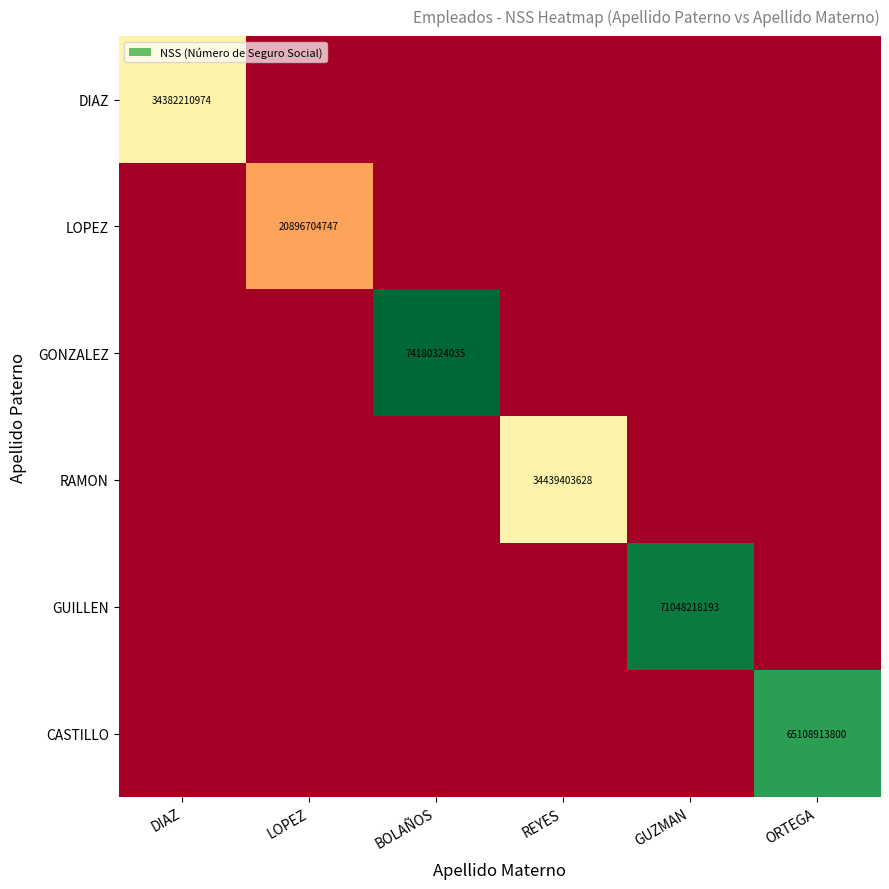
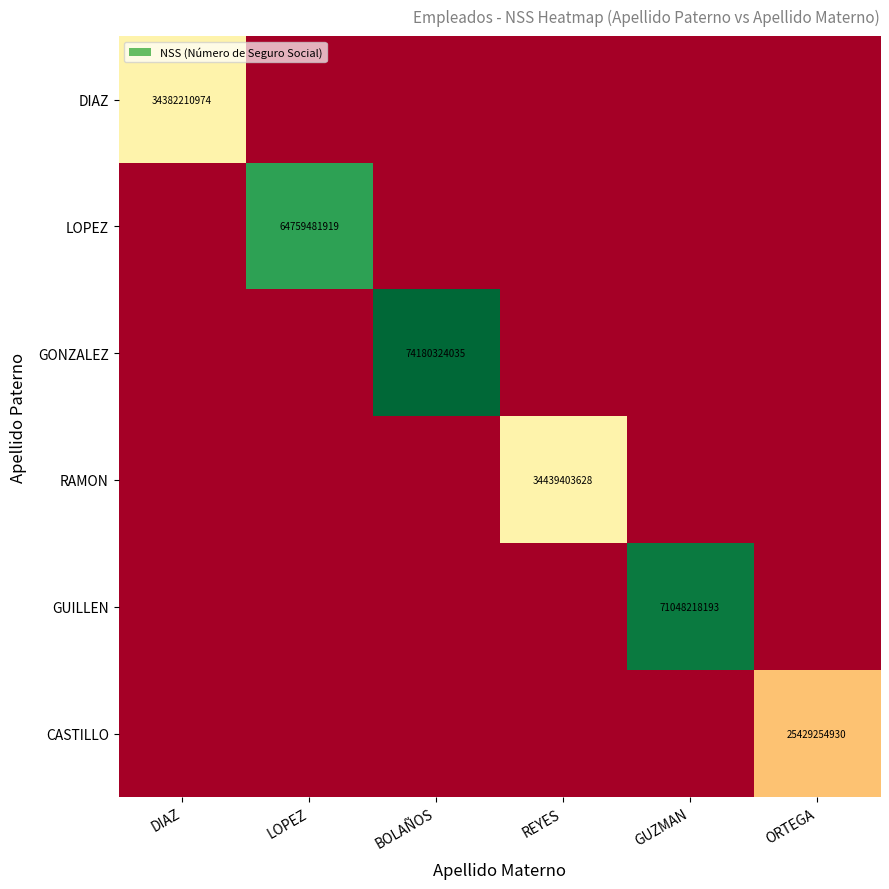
  {
    "DIAZ": {
      "DIAZ": 34382210974
    },
    "LOPEZ": {
-     "LOPEZ": 20896704747
+     "LOPEZ": 64759481919
    },
    "GONZALEZ": {
      "BOLAÑOS": 74180324035
    },
    "RAMON": {
      "REYES": 34439403628
    },
    "GUILLEN": {
      "GUZMAN": 71048218193
    },
    "CASTILLO": {
-     "ORTEGA": 65108913800
+     "ORTEGA": 25429254930
    }
  }
